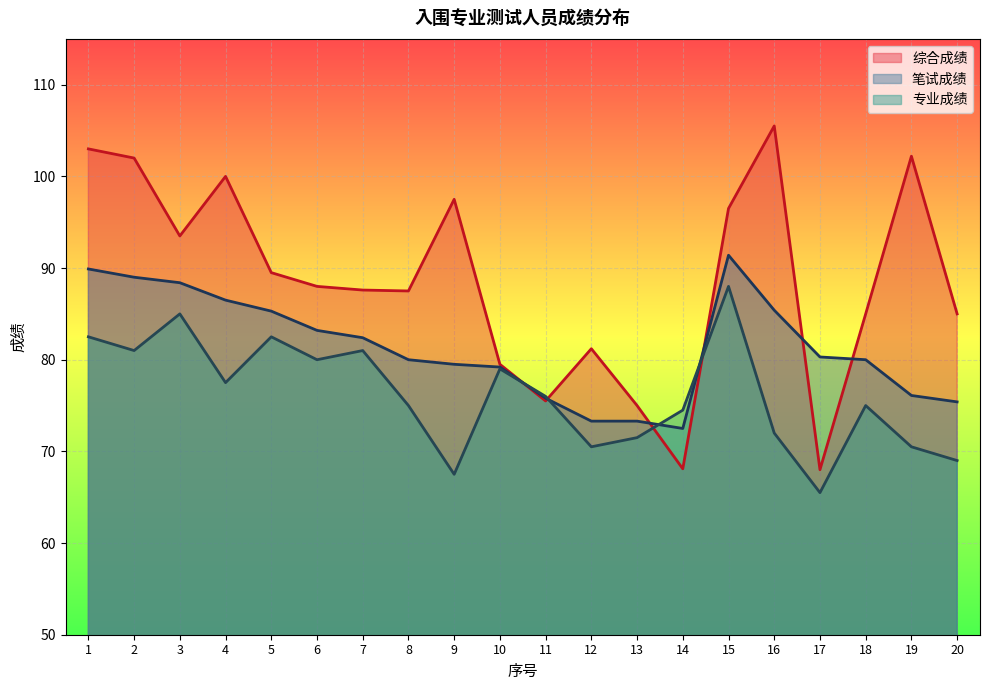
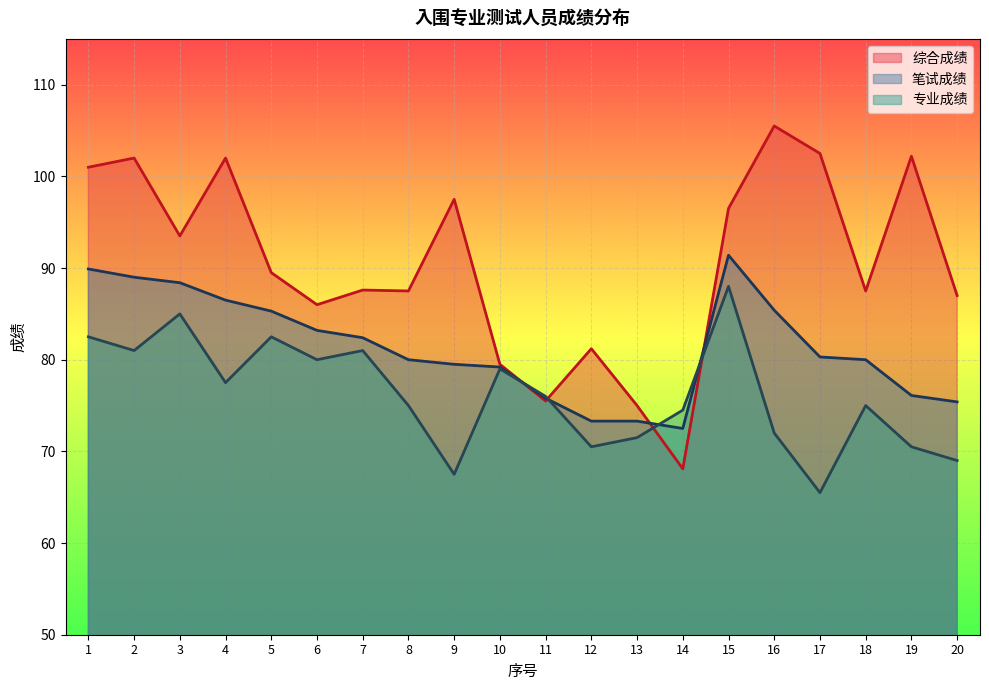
  {
    "综合成绩": {
-     "1": 103,
+     "1": 101,
      "2": 102,
      "3": 94,
-     "4": 100,
+     "4": 102,
      "5": 90,
-     "6": 88,
+     "6": 86,
      "7": 88,
      "8": 88,
      "9": 98,
      "10": 80,
      "11": 76,
      "12": 81,
      "13": 75,
      "14": 68,
      "15": 97,
      "16": 106,
-     "17": 68,
-     "18": 85,
+     "17": 103,
+     "18": 88,
      "19": 102,
-     "20": 85
+     "20": 87
    }
  }
